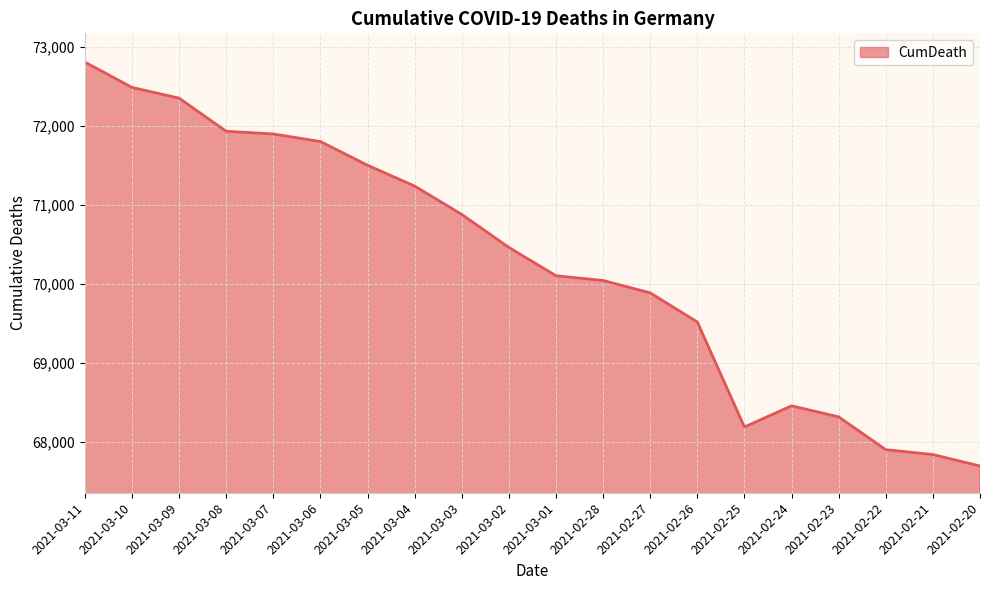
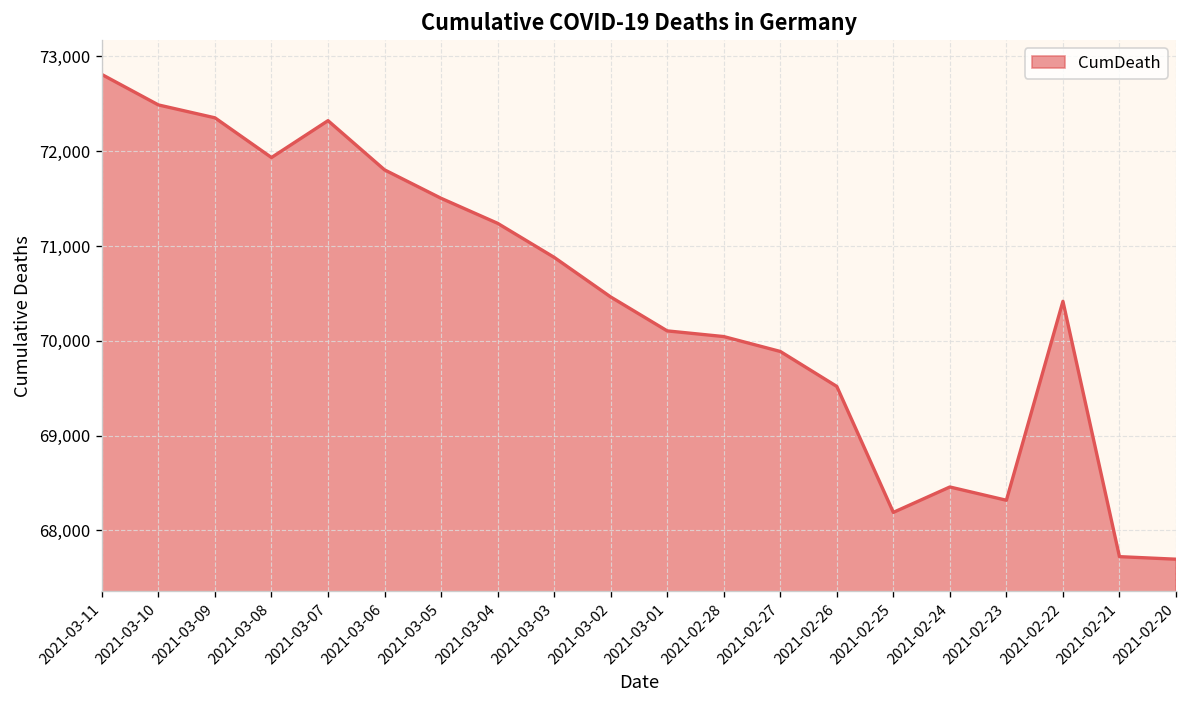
  {
    "2021-03-11": "72,800",
    "2021-03-10": "72,500",
    "2021-03-09": "72,400",
    "2021-03-08": "71,900",
-   "2021-03-07": "71,900",
+   "2021-03-07": "72,300",
    "2021-03-06": "71,800",
    "2021-03-05": "71,500",
    "2021-03-04": "71,200",
    "2021-03-03": "70,900",
    "2021-03-02": "70,500",
    "2021-03-01": "70,100",
    "2021-02-28": "70,000",
    "2021-02-27": "69,900",
    "2021-02-26": "69,500",
    "2021-02-25": "68,200",
    "2021-02-24": "68,500",
    "2021-02-23": "68,300",
-   "2021-02-22": "67,900",
-   "2021-02-21": "67,800",
+   "2021-02-22": "70,400",
+   "2021-02-21": "67,700",
    "2021-02-20": "67,700"
  }
